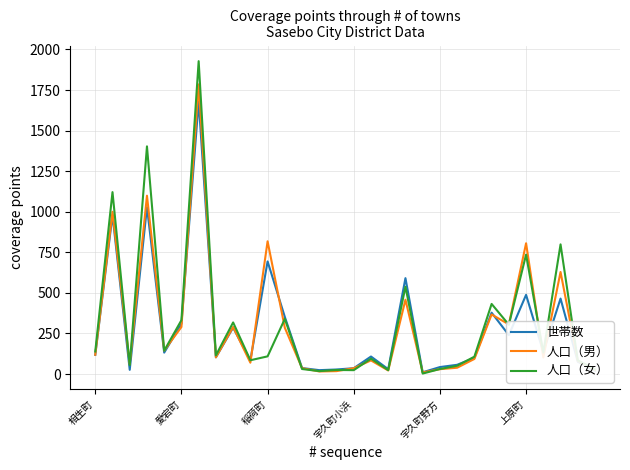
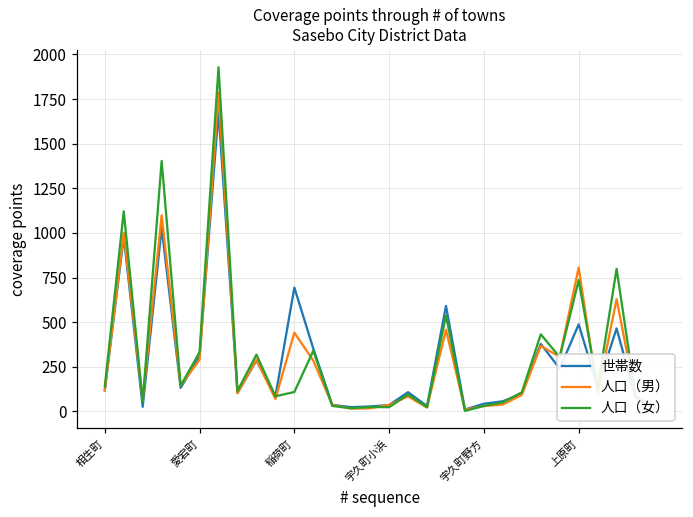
  {
    "世帯数": {
      "愛宕町": 310,
      "稲荷町": 690,
      "上原町": 490
    },
    "人口（男）": {
      "愛宕町": 290,
-     "稲荷町": 820,
+     "稲荷町": 440,
      "上原町": 810
    },
    "人口（女）": {
      "相生町": 140,
      "愛宕町": 330,
      "稲荷町": 110,
      "上原町": 740
    }
  }
